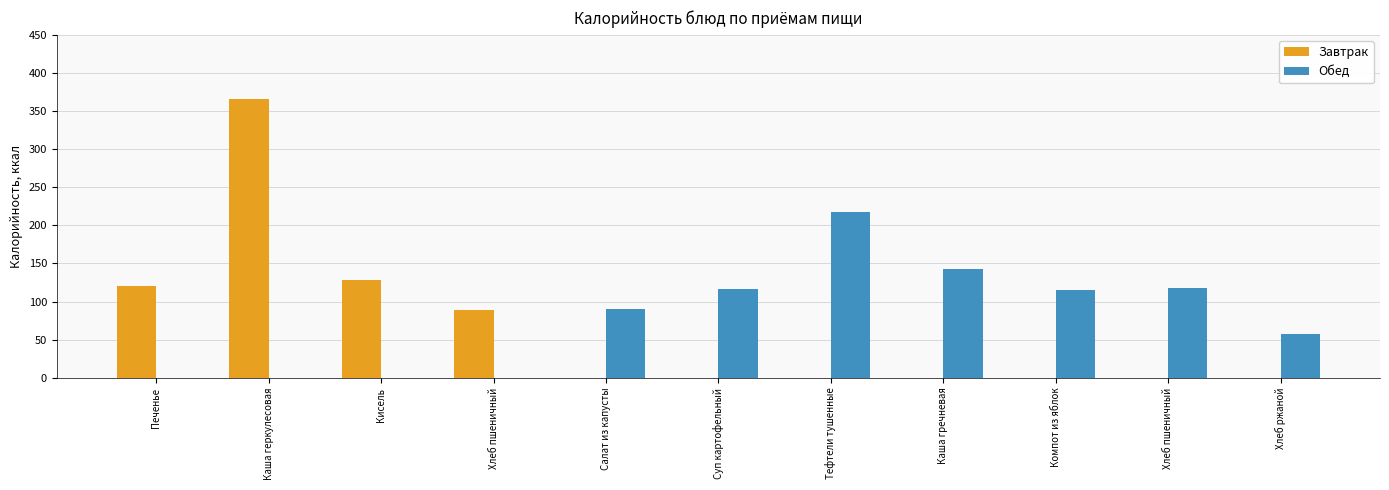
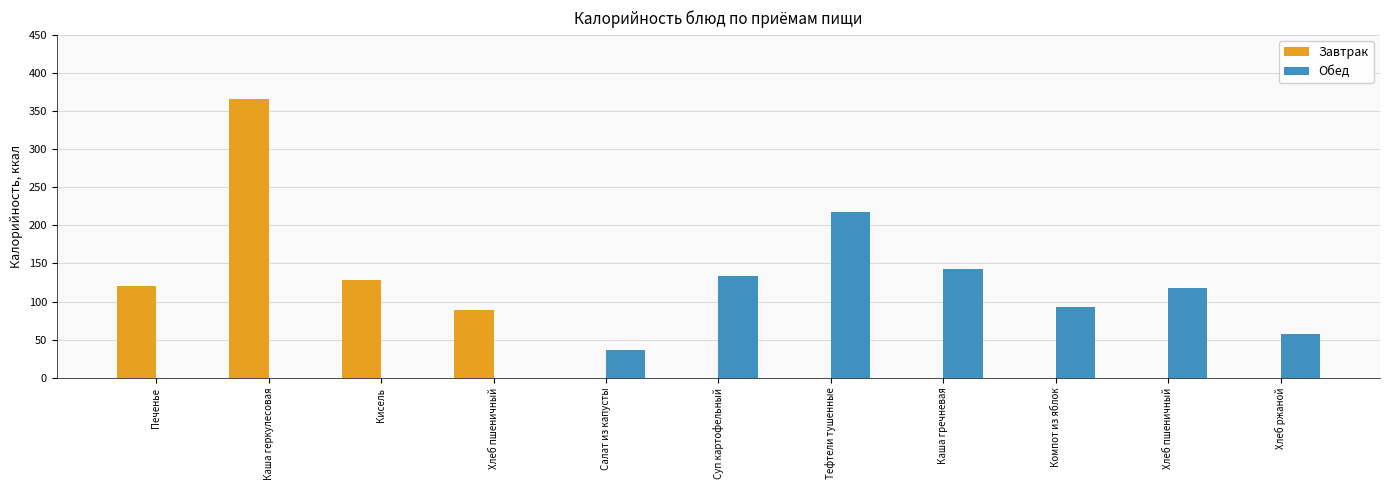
  {
    "Завтрак": {
      "Печенье": 120,
      "Каша геркулесовая": 370,
      "Кисель": 130,
      "Салат из капусты": 0,
      "Суп картофельный": 0,
      "Тефтели тушенные": 0,
      "Каша гречневая": 0,
      "Компот из яблок": 0,
      "Хлеб ржаной": 0
    },
    "Обед": {
      "Печенье": 0,
      "Каша геркулесовая": 0,
      "Кисель": 0,
-     "Салат из капусты": 90,
-     "Суп картофельный": 120,
+     "Салат из капусты": 40,
+     "Суп картофельный": 130,
      "Тефтели тушенные": 220,
      "Каша гречневая": 140,
-     "Компот из яблок": 120,
+     "Компот из яблок": 90,
      "Хлеб ржаной": 60
    }
  }
